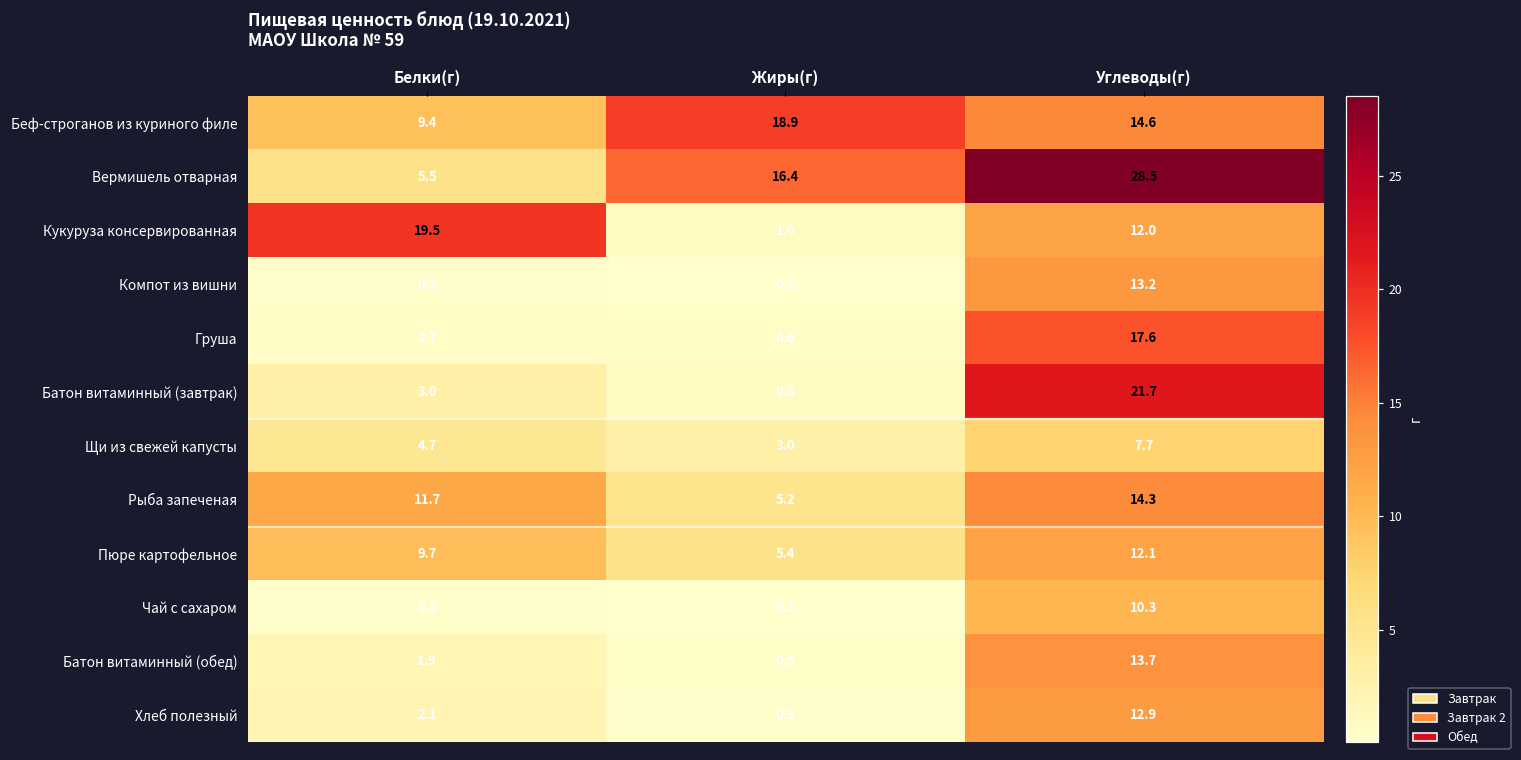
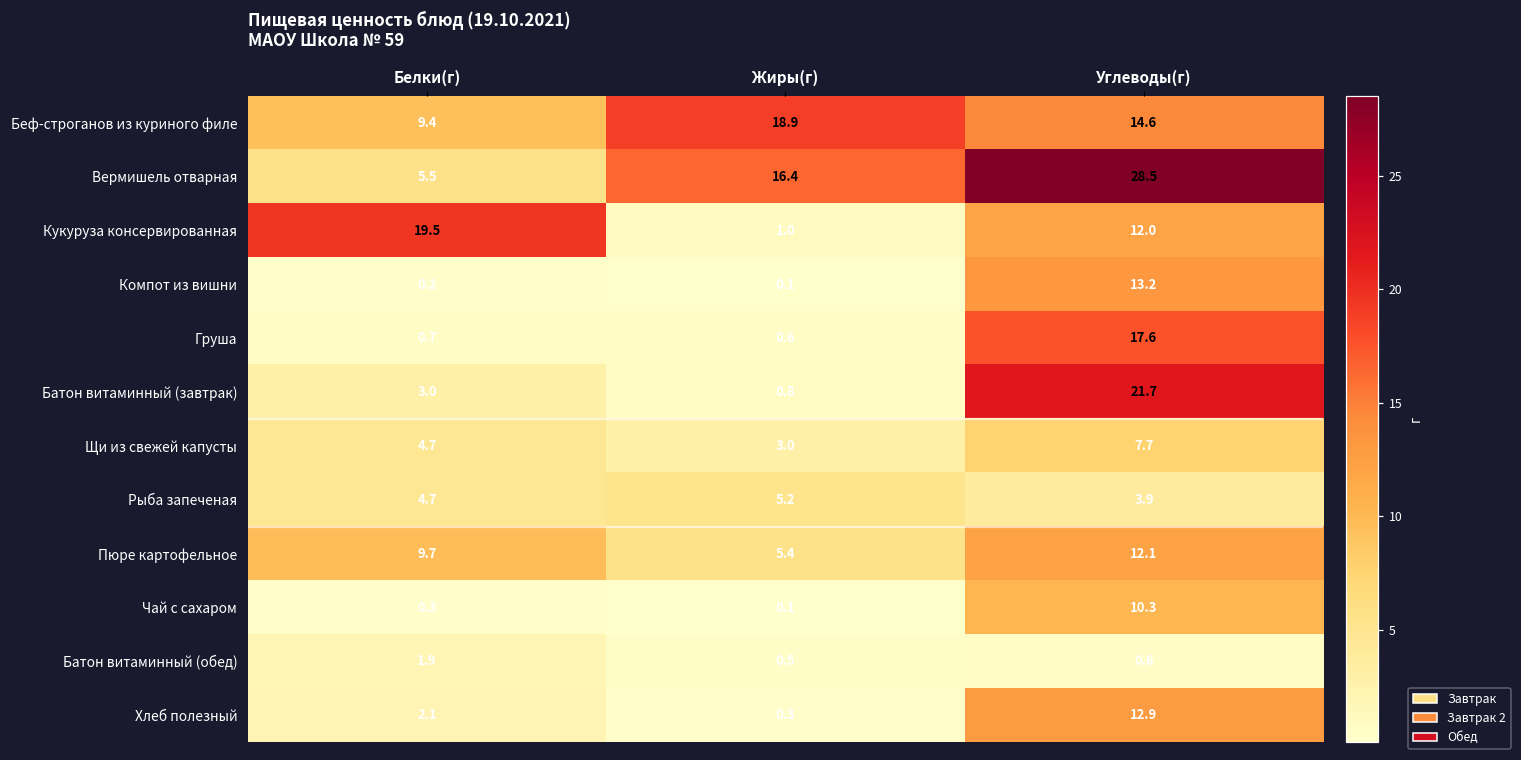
  {
    "Беф-строганов из куриного филе": {
      "Белки(г)": 9.4,
      "Жиры(г)": 18.9,
      "Углеводы(г)": 14.6
    },
    "Вермишель отварная": {
      "Белки(г)": 5.5,
      "Жиры(г)": 16.4,
      "Углеводы(г)": 28.5
    },
    "Кукуруза консервированная": {
      "Белки(г)": 19.5,
      "Жиры(г)": 1.0,
      "Углеводы(г)": 12.0
    },
    "Компот из вишни": {
      "Белки(г)": 0.2,
      "Жиры(г)": 0.1,
      "Углеводы(г)": 13.2
    },
    "Груша": {
      "Белки(г)": 0.7,
      "Жиры(г)": 0.6,
      "Углеводы(г)": 17.6
    },
    "Батон витаминный (завтрак)": {
      "Белки(г)": 3.0,
      "Жиры(г)": 0.8,
      "Углеводы(г)": 21.7
    },
    "Щи из свежей капусты": {
      "Белки(г)": 4.7,
      "Жиры(г)": 3.0,
      "Углеводы(г)": 7.7
    },
    "Рыба запеченая": {
-     "Белки(г)": 11.7,
+     "Белки(г)": 4.7,
      "Жиры(г)": 5.2,
-     "Углеводы(г)": 14.3
+     "Углеводы(г)": 3.9
    },
    "Пюре картофельное": {
      "Белки(г)": 9.7,
      "Жиры(г)": 5.4,
      "Углеводы(г)": 12.1
    },
    "Чай с сахаром": {
      "Белки(г)": 0.3,
      "Жиры(г)": 0.1,
      "Углеводы(г)": 10.3
    },
    "Батон витаминный (обед)": {
      "Белки(г)": 1.9,
      "Жиры(г)": 0.5,
-     "Углеводы(г)": 13.7
+     "Углеводы(г)": 0.6
    },
    "Хлеб полезный": {
      "Белки(г)": 2.1,
      "Жиры(г)": 0.3,
      "Углеводы(г)": 12.9
    }
  }
